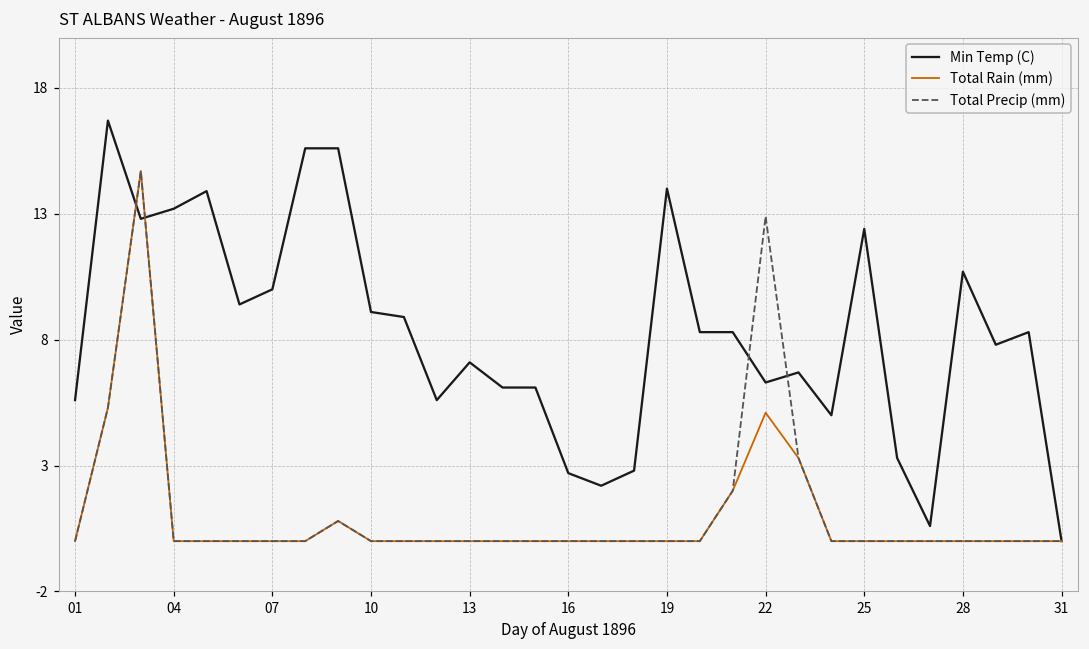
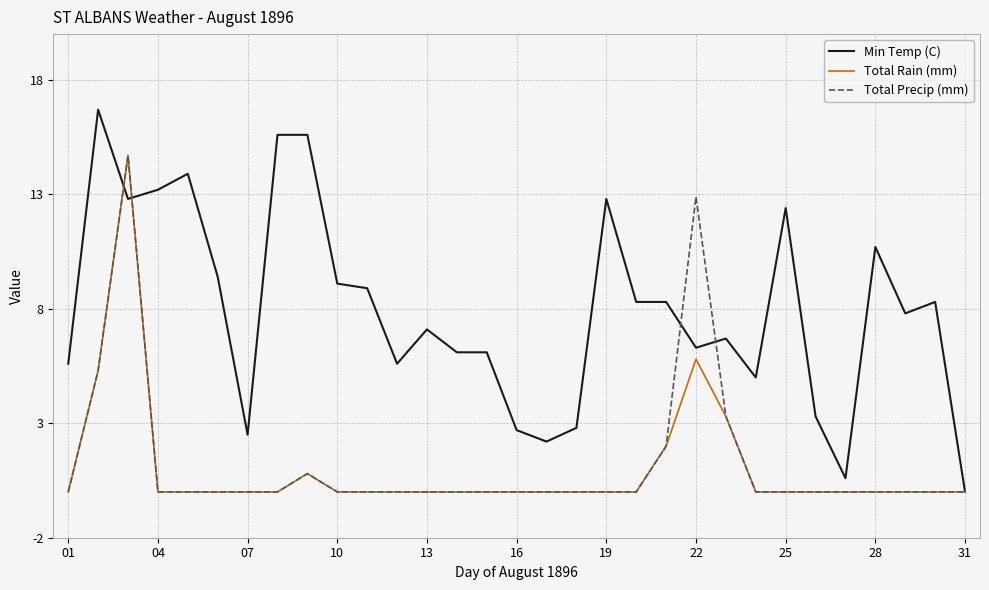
  {
    "Min Temp (C)": {
      "01": 5.6,
      "04": 13.2,
-     "07": 10.0,
+     "07": 2.5,
      "10": 9.1,
      "13": 7.1,
      "16": 2.7,
-     "19": 14.0,
+     "19": 12.8,
      "22": 6.3,
      "25": 12.4,
      "28": 10.7
    },
    "Total Rain (mm)": {
-     "22": 5.1
+     "22": 5.8
    },
    "Total Precip (mm)": {
      "22": 12.9
    }
  }
